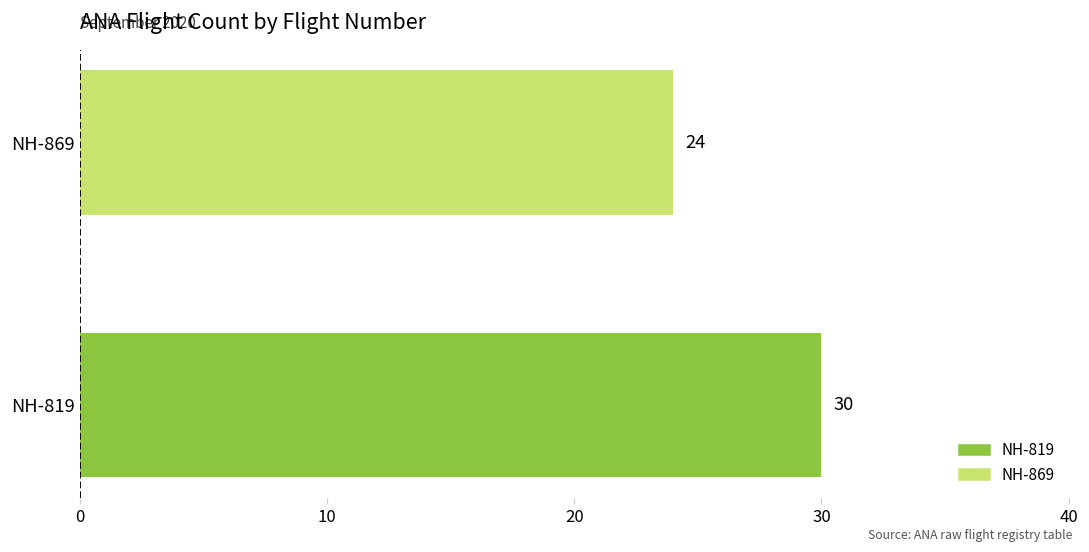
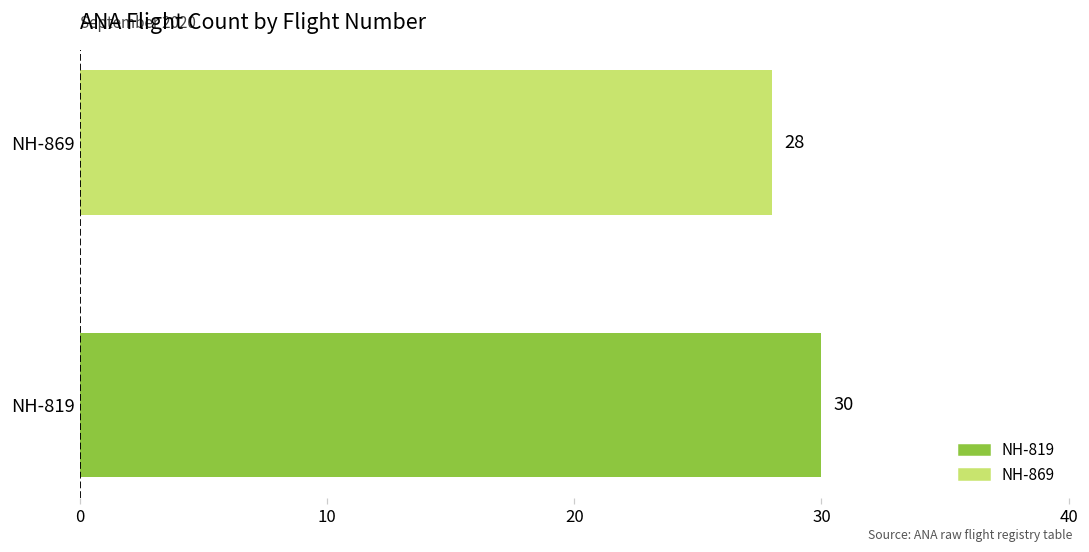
  {
-   "NH-869": 24,
+   "NH-869": 28,
    "NH-819": 30
  }
